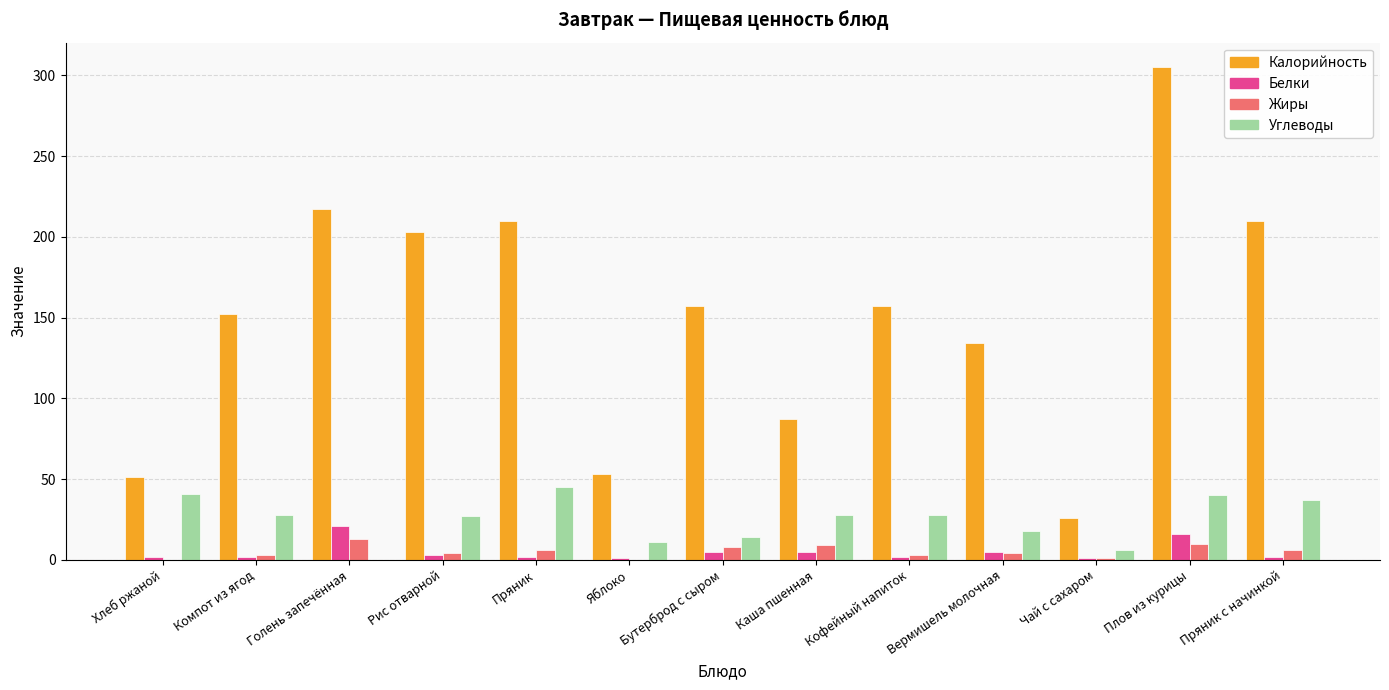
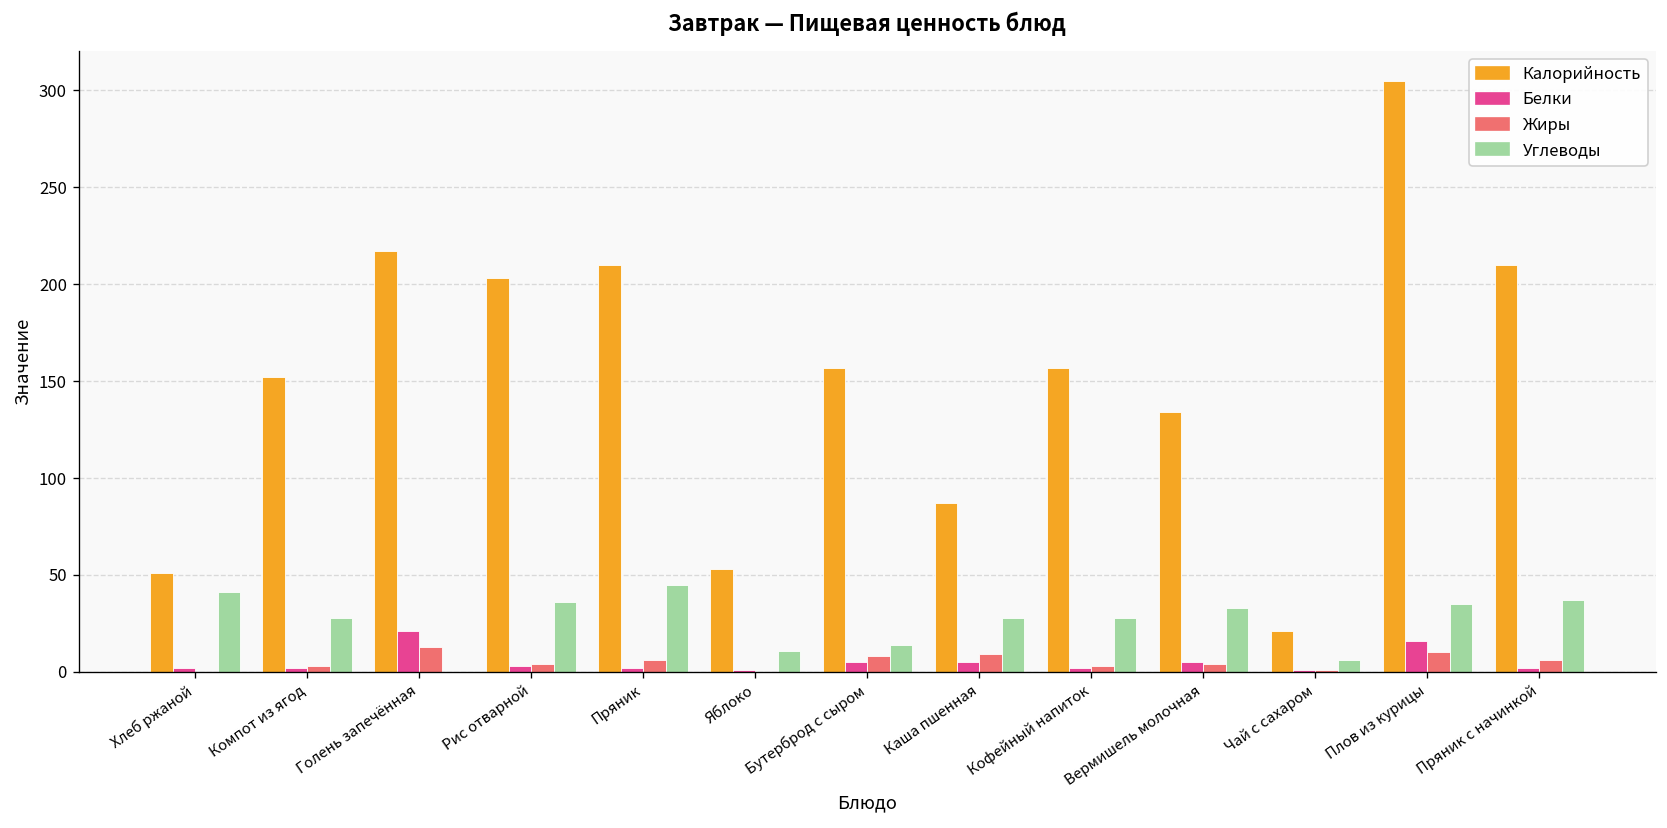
  {
    "Калорийность": {
      "Хлеб ржаной": 51,
      "Компот из ягод": 152,
      "Голень запечённая": 217,
      "Рис отварной": 203,
      "Пряник": 210,
      "Яблоко": 53,
      "Бутерброд с сыром": 157,
      "Каша пшенная": 87,
      "Кофейный напиток": 157,
      "Вермишель молочная": 134,
-     "Чай с сахаром": 26,
+     "Чай с сахаром": 21,
      "Плов из курицы": 305,
      "Пряник с начинкой": 210
    },
    "Углеводы": {
      "Хлеб ржаной": 41,
      "Компот из ягод": 28,
      "Голень запечённая": 0,
-     "Рис отварной": 27,
+     "Рис отварной": 36,
      "Пряник": 45,
      "Яблоко": 11,
      "Бутерброд с сыром": 14,
      "Каша пшенная": 28,
      "Кофейный напиток": 28,
-     "Вермишель молочная": 18,
+     "Вермишель молочная": 33,
      "Чай с сахаром": 6,
-     "Плов из курицы": 40,
+     "Плов из курицы": 35,
      "Пряник с начинкой": 37
    }
  }
